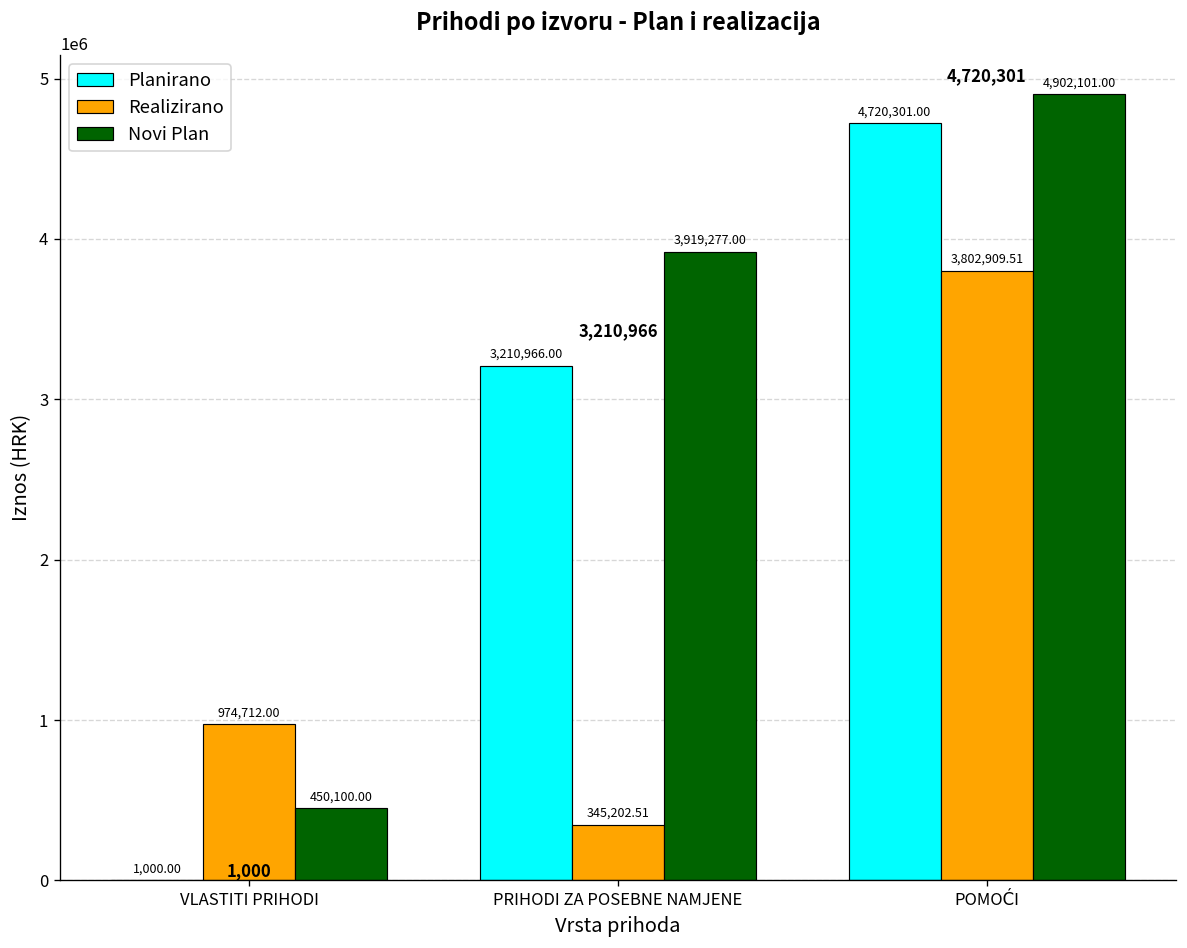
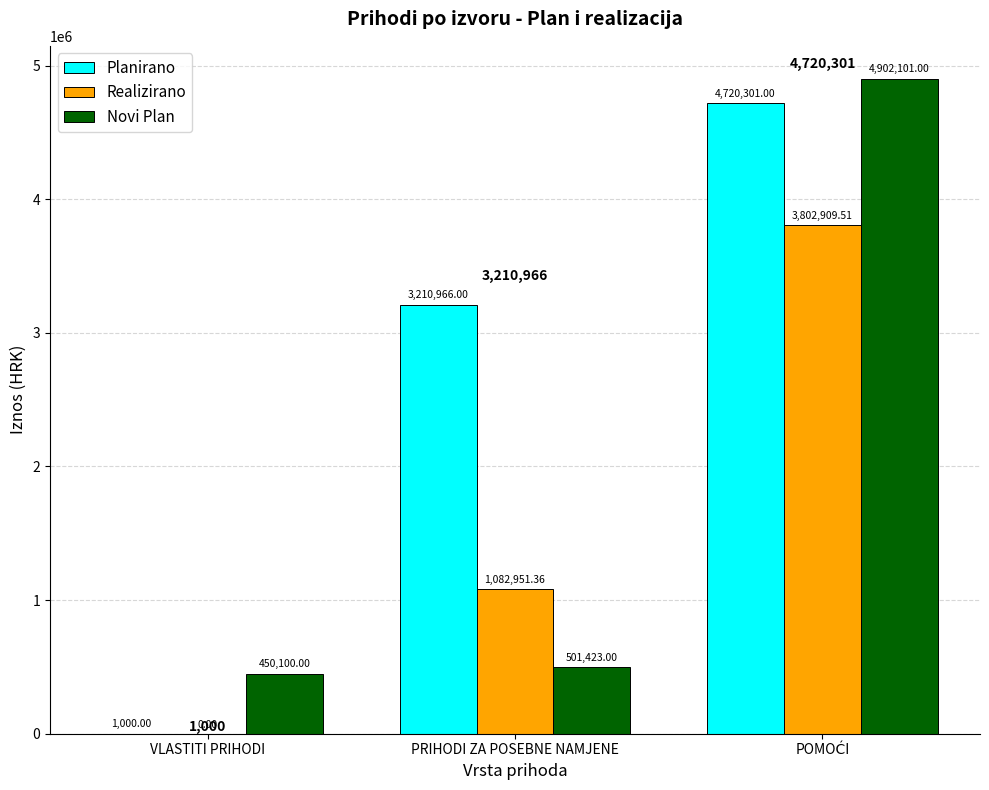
  {
    "Planirano": {
      "VLASTITI PRIHODI": "1,000.00",
      "PRIHODI ZA POSEBNE NAMJENE": "3,210,966.00",
      "POMOĆI": "4,720,301.00"
    },
    "Realizirano": {
-     "VLASTITI PRIHODI": "974,712.00",
-     "PRIHODI ZA POSEBNE NAMJENE": "345,202.51",
+     "VLASTITI PRIHODI": "0.00",
+     "PRIHODI ZA POSEBNE NAMJENE": "1,082,951.36",
      "POMOĆI": "3,802,909.51"
    },
    "Novi Plan": {
      "VLASTITI PRIHODI": "450,100.00",
-     "PRIHODI ZA POSEBNE NAMJENE": "3,919,277.00",
+     "PRIHODI ZA POSEBNE NAMJENE": "501,423.00",
      "POMOĆI": "4,902,101.00"
    }
  }
